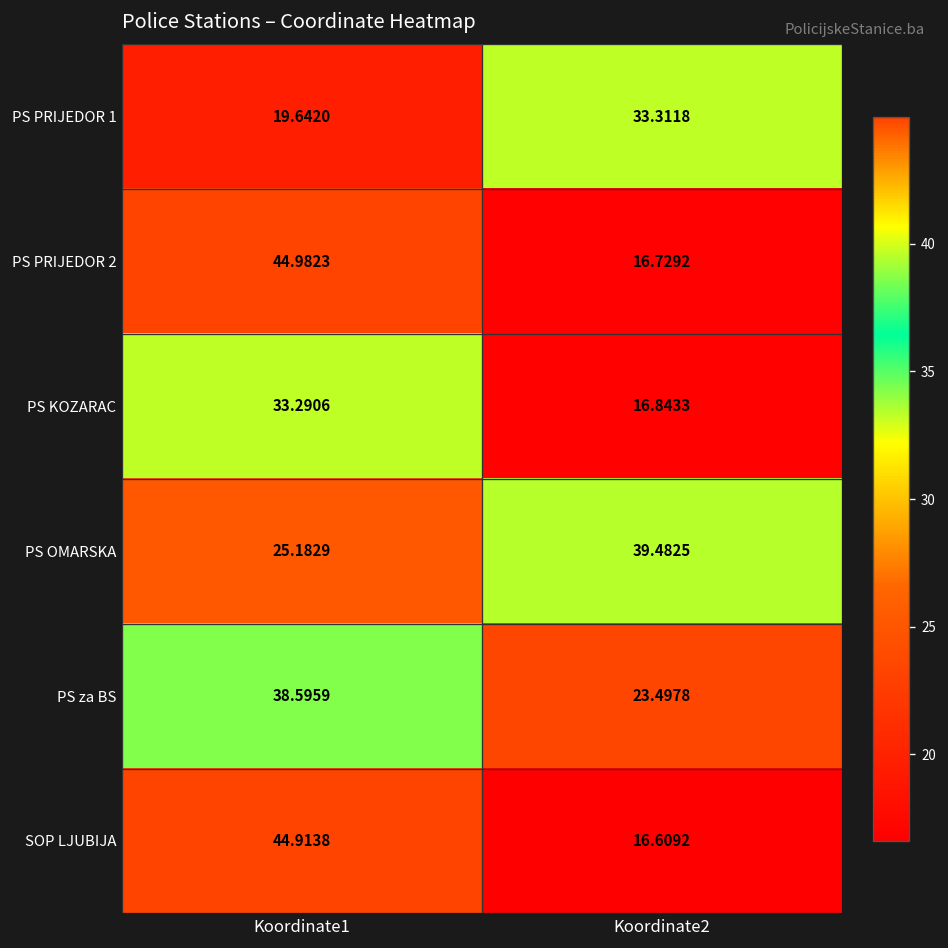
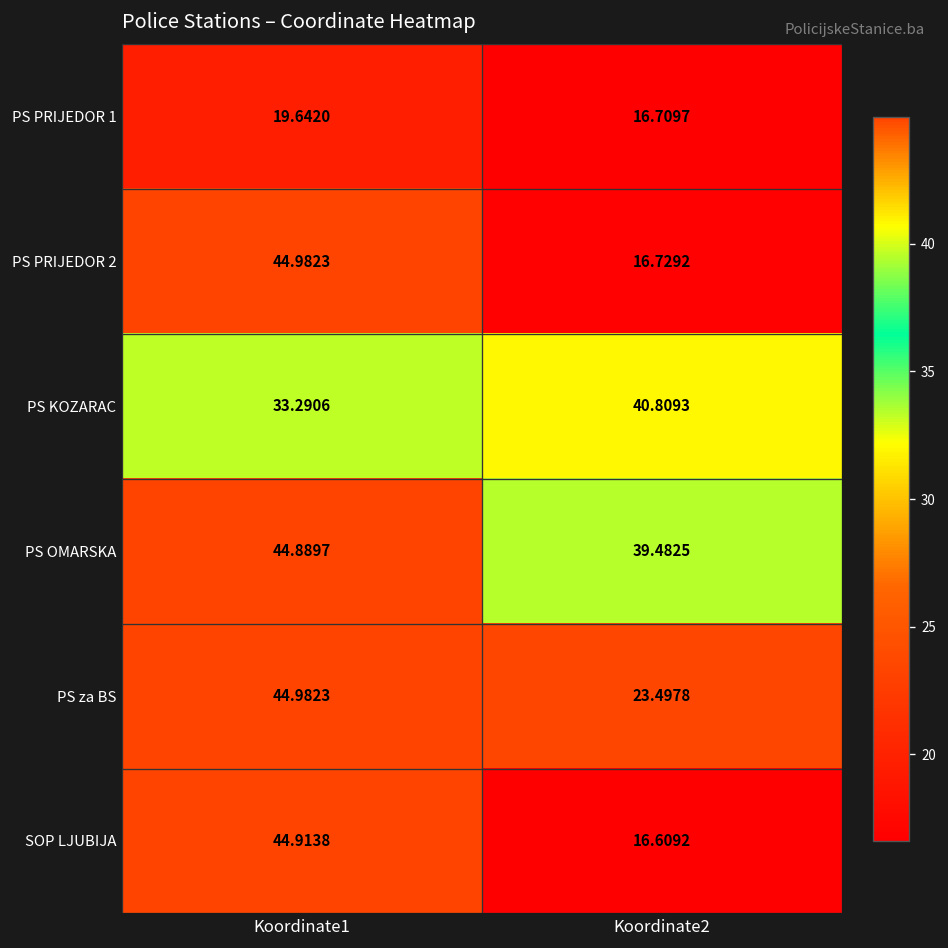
  {
    "PS PRIJEDOR 1": {
      "Koordinate1": 19.6420,
-     "Koordinate2": 33.3118
+     "Koordinate2": 16.7097
    },
    "PS PRIJEDOR 2": {
      "Koordinate1": 44.9823,
      "Koordinate2": 16.7292
    },
    "PS KOZARAC": {
      "Koordinate1": 33.2906,
-     "Koordinate2": 16.8433
+     "Koordinate2": 40.8093
    },
    "PS OMARSKA": {
-     "Koordinate1": 25.1829,
+     "Koordinate1": 44.8897,
      "Koordinate2": 39.4825
    },
    "PS za BS": {
-     "Koordinate1": 38.5959,
+     "Koordinate1": 44.9823,
      "Koordinate2": 23.4978
    },
    "SOP LJUBIJA": {
      "Koordinate1": 44.9138,
      "Koordinate2": 16.6092
    }
  }
